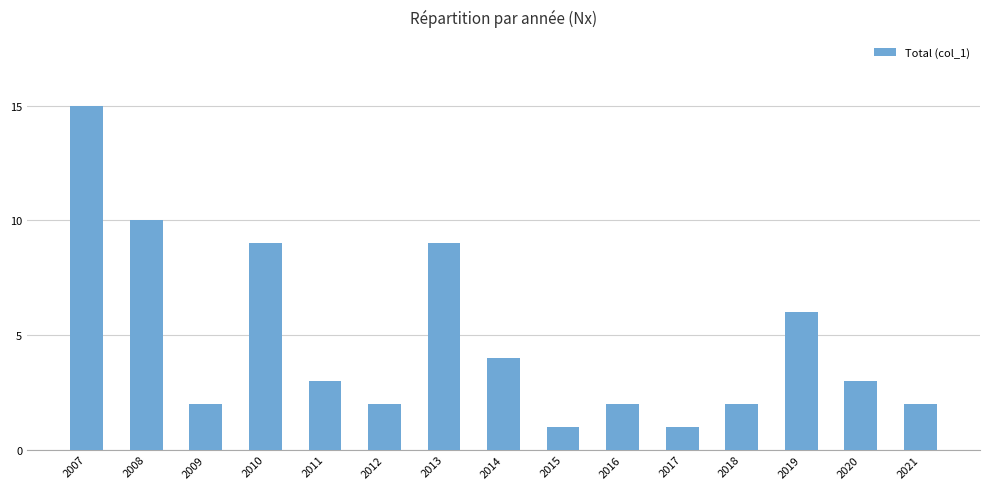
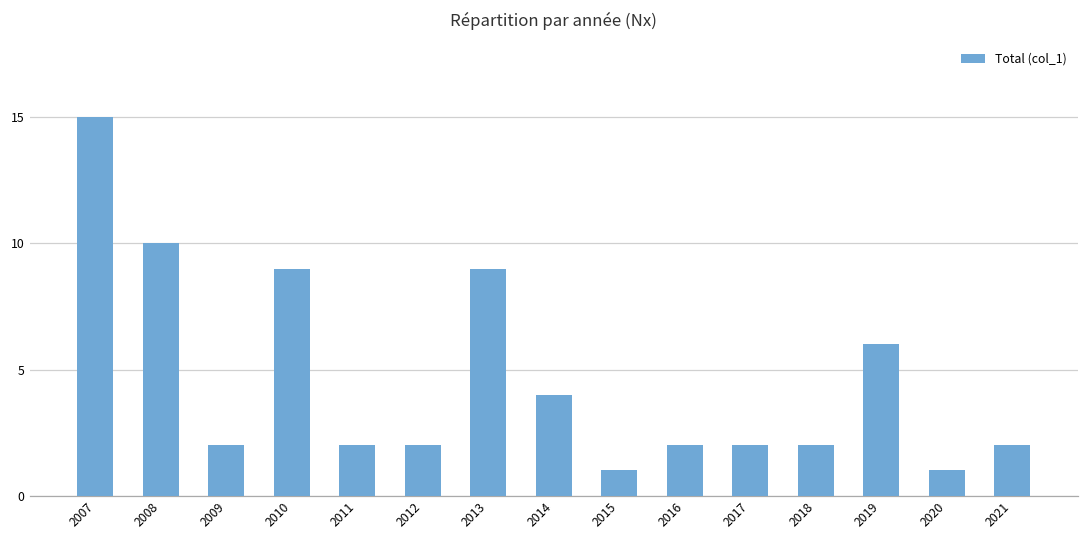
  {
    "2007": 15,
    "2008": 10,
    "2009": 2,
    "2010": 9,
-   "2011": 3,
+   "2011": 2,
    "2012": 2,
    "2013": 9,
    "2014": 4,
    "2015": 1,
    "2016": 2,
-   "2017": 1,
+   "2017": 2,
    "2018": 2,
    "2019": 6,
-   "2020": 3,
+   "2020": 1,
    "2021": 2
  }
